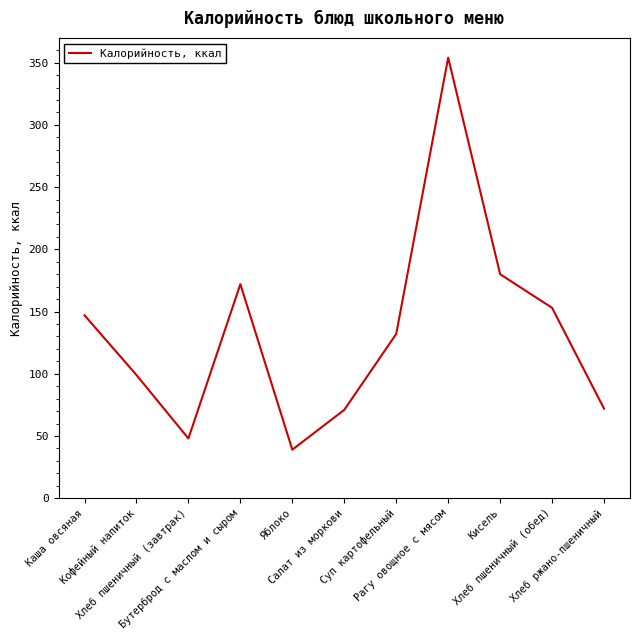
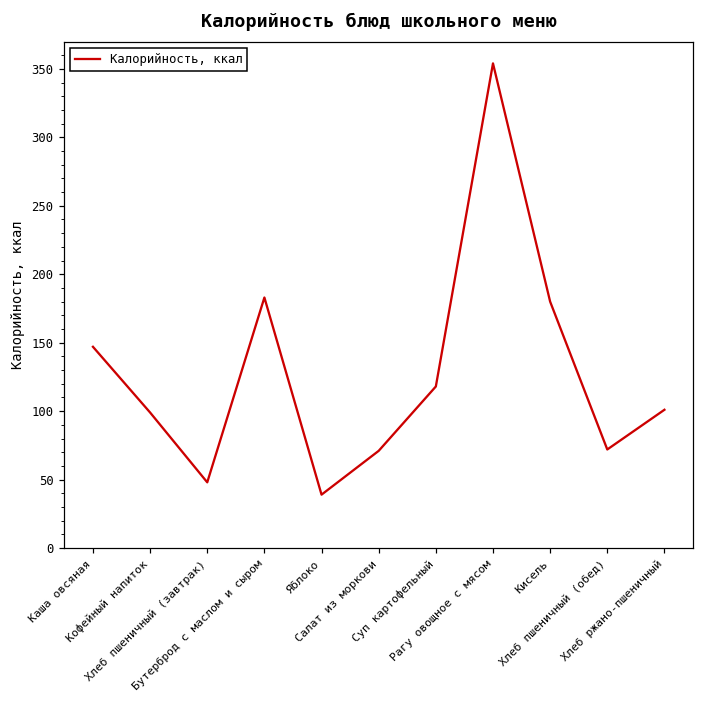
  {
    "Каша овсяная": 147,
    "Кофейный напиток": 99,
    "Хлеб пшеничный (завтрак)": 48,
-   "Бутерброд с маслом и сыром": 172,
+   "Бутерброд с маслом и сыром": 183,
    "Яблоко": 39,
    "Салат из моркови": 71,
-   "Суп картофельный": 132,
+   "Суп картофельный": 118,
    "Рагу овощное с мясом": 354,
    "Кисель": 180,
-   "Хлеб пшеничный (обед)": 153,
-   "Хлеб ржано-пшеничный": 72
+   "Хлеб пшеничный (обед)": 72,
+   "Хлеб ржано-пшеничный": 101
  }
